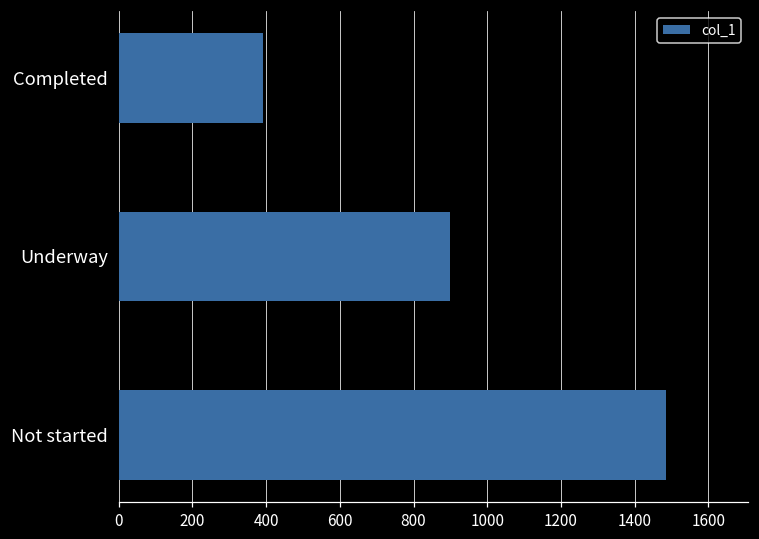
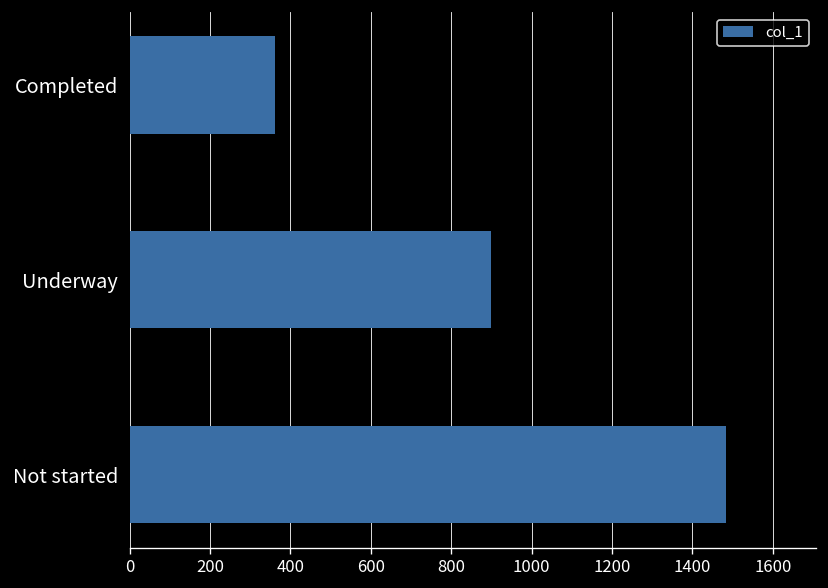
  {
-   "Completed": 390,
+   "Completed": 360,
    "Underway": 900,
    "Not started": 1490
  }
